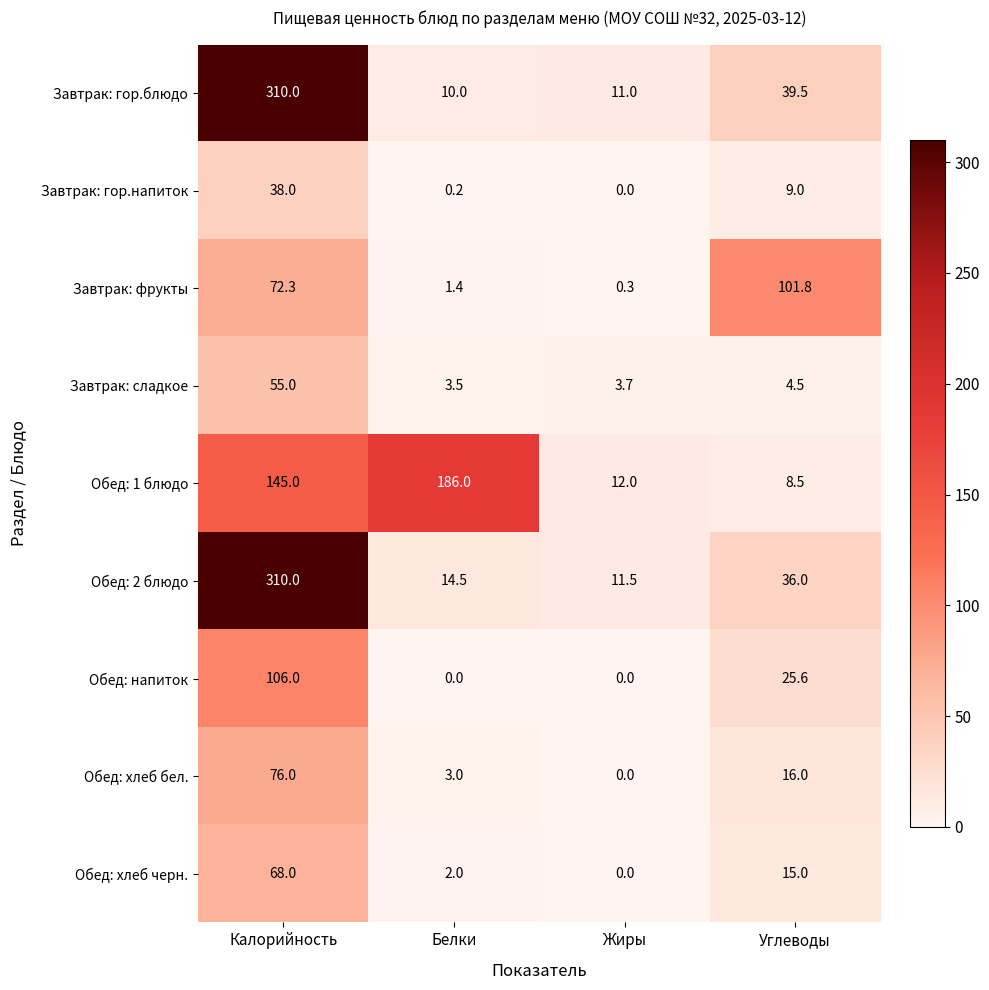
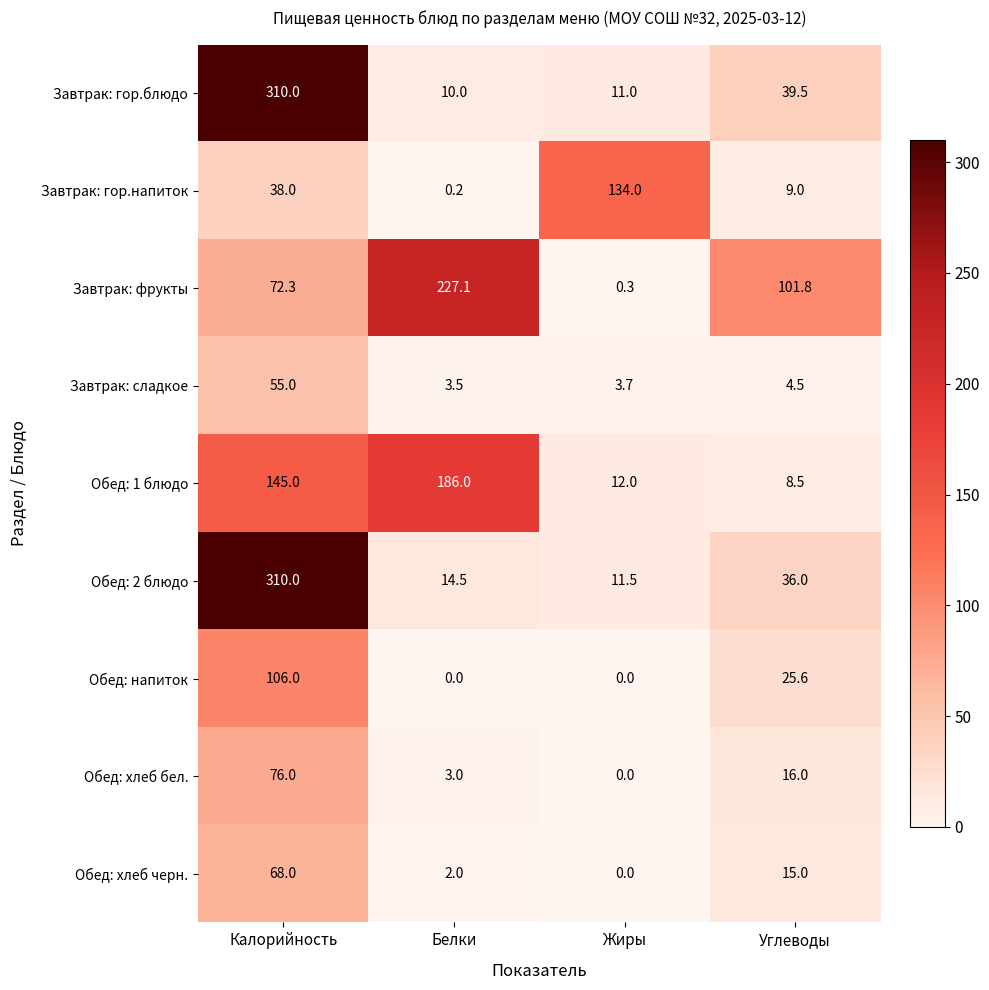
  {
    "Завтрак: гор.блюдо": {
      "Калорийность": 310.0,
      "Белки": 10.0,
      "Жиры": 11.0,
      "Углеводы": 39.5
    },
    "Завтрак: гор.напиток": {
      "Калорийность": 38.0,
      "Белки": 0.2,
-     "Жиры": 0.0,
+     "Жиры": 134.0,
      "Углеводы": 9.0
    },
    "Завтрак: фрукты": {
      "Калорийность": 72.3,
-     "Белки": 1.4,
+     "Белки": 227.1,
      "Жиры": 0.3,
      "Углеводы": 101.8
    },
    "Завтрак: сладкое": {
      "Калорийность": 55.0,
      "Белки": 3.5,
      "Жиры": 3.7,
      "Углеводы": 4.5
    },
    "Обед: 1 блюдо": {
      "Калорийность": 145.0,
      "Белки": 186.0,
      "Жиры": 12.0,
      "Углеводы": 8.5
    },
    "Обед: 2 блюдо": {
      "Калорийность": 310.0,
      "Белки": 14.5,
      "Жиры": 11.5,
      "Углеводы": 36.0
    },
    "Обед: напиток": {
      "Калорийность": 106.0,
      "Белки": 0.0,
      "Жиры": 0.0,
      "Углеводы": 25.6
    },
    "Обед: хлеб бел.": {
      "Калорийность": 76.0,
      "Белки": 3.0,
      "Жиры": 0.0,
      "Углеводы": 16.0
    },
    "Обед: хлеб черн.": {
      "Калорийность": 68.0,
      "Белки": 2.0,
      "Жиры": 0.0,
      "Углеводы": 15.0
    }
  }
